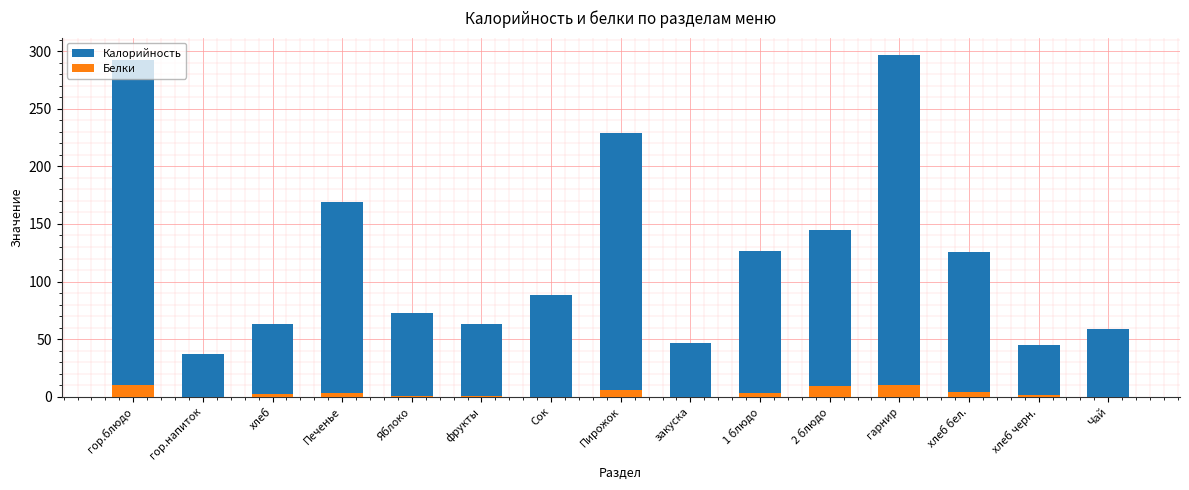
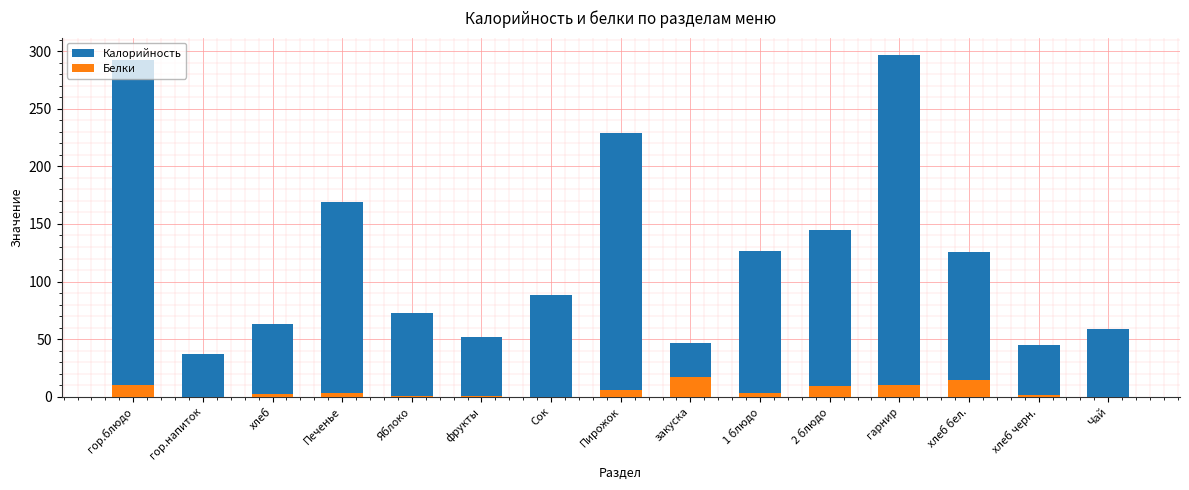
  {
    "Калорийность": {
      "гор.напиток": 37,
      "хлеб": 63,
      "Печенье": 169,
      "Яблоко": 73,
-     "фрукты": 63,
+     "фрукты": 52,
      "Сок": 88,
      "Пирожок": 229,
      "закуска": 47,
      "1 блюдо": 126,
      "2 блюдо": 145,
      "гарнир": 297,
      "хлеб бел.": 126,
      "хлеб черн.": 45,
      "Чай": 59
    },
    "Белки": {
      "Сок": 0,
-     "закуска": 0,
-     "хлеб бел.": 4
+     "закуска": 17,
+     "хлеб бел.": 14
    }
  }
